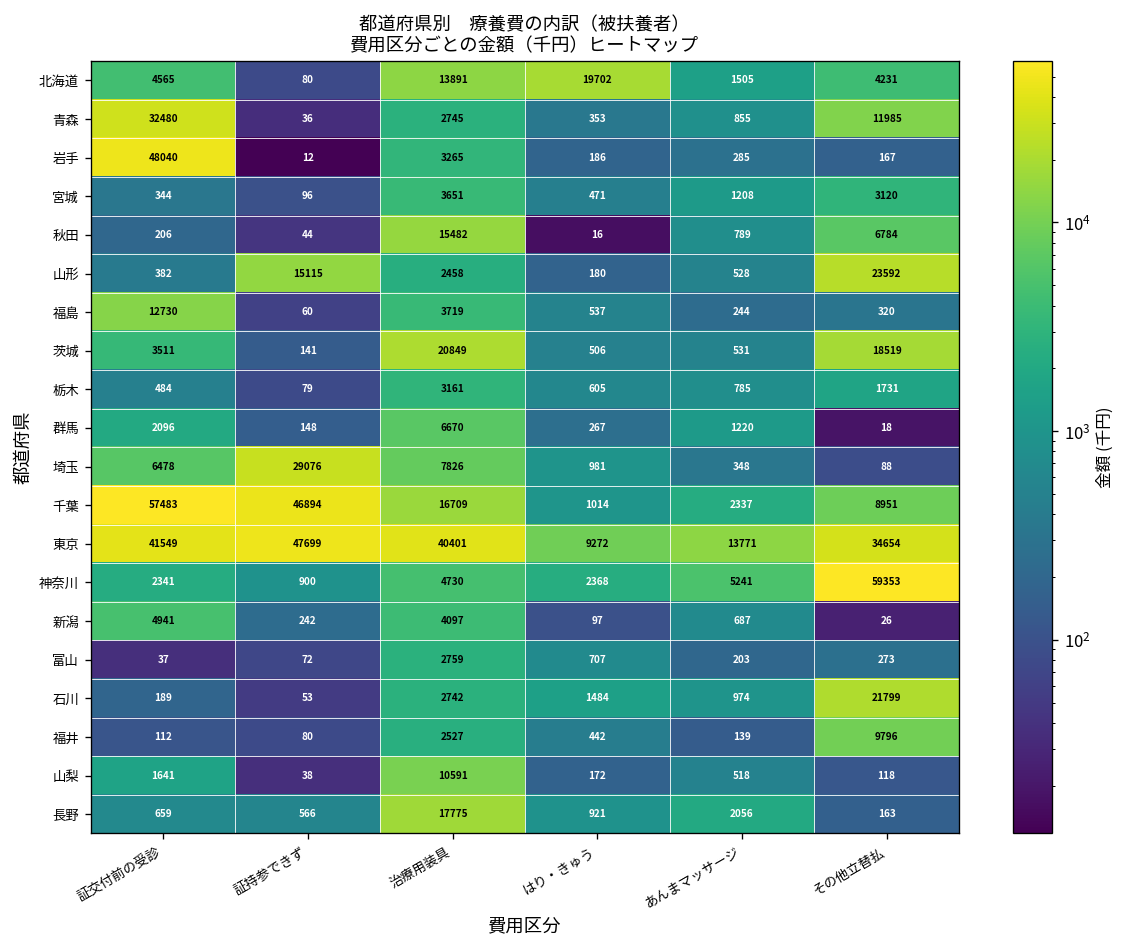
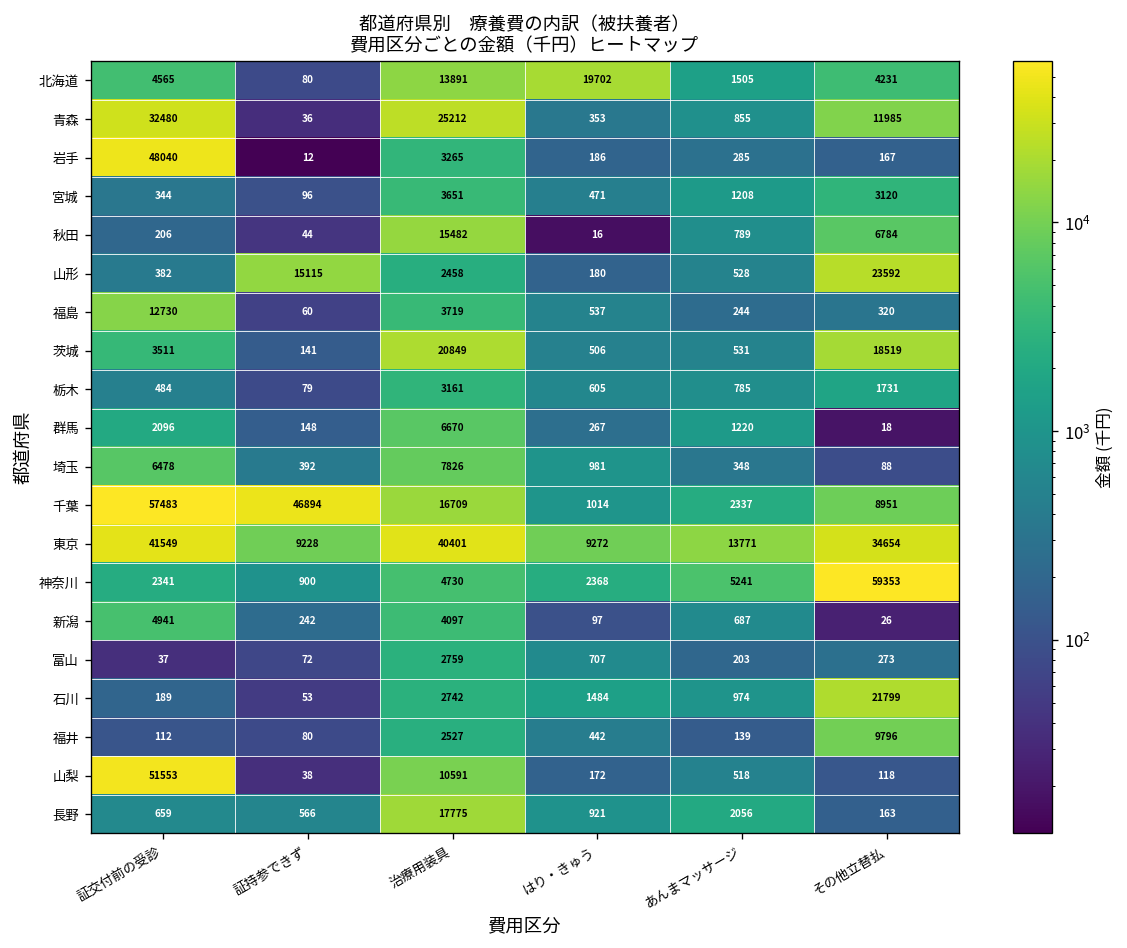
  {
    "北海道": {
      "証交付前の受診": 4565,
      "証持参できず": 80,
      "治療用装具": 13891,
      "はり・きゅう": 19702,
      "あんまマッサージ": 1505,
      "その他立替払": 4231
    },
    "青森": {
      "証交付前の受診": 32480,
      "証持参できず": 36,
-     "治療用装具": 2745,
+     "治療用装具": 25212,
      "はり・きゅう": 353,
      "あんまマッサージ": 855,
      "その他立替払": 11985
    },
    "岩手": {
      "証交付前の受診": 48040,
      "証持参できず": 12,
      "治療用装具": 3265,
      "はり・きゅう": 186,
      "あんまマッサージ": 285,
      "その他立替払": 167
    },
    "宮城": {
      "証交付前の受診": 344,
      "証持参できず": 96,
      "治療用装具": 3651,
      "はり・きゅう": 471,
      "あんまマッサージ": 1208,
      "その他立替払": 3120
    },
    "秋田": {
      "証交付前の受診": 206,
      "証持参できず": 44,
      "治療用装具": 15482,
      "はり・きゅう": 16,
      "あんまマッサージ": 789,
      "その他立替払": 6784
    },
    "山形": {
      "証交付前の受診": 382,
      "証持参できず": 15115,
      "治療用装具": 2458,
      "はり・きゅう": 180,
      "あんまマッサージ": 528,
      "その他立替払": 23592
    },
    "福島": {
      "証交付前の受診": 12730,
      "証持参できず": 60,
      "治療用装具": 3719,
      "はり・きゅう": 537,
      "あんまマッサージ": 244,
      "その他立替払": 320
    },
    "茨城": {
      "証交付前の受診": 3511,
      "証持参できず": 141,
      "治療用装具": 20849,
      "はり・きゅう": 506,
      "あんまマッサージ": 531,
      "その他立替払": 18519
    },
    "栃木": {
      "証交付前の受診": 484,
      "証持参できず": 79,
      "治療用装具": 3161,
      "はり・きゅう": 605,
      "あんまマッサージ": 785,
      "その他立替払": 1731
    },
    "群馬": {
      "証交付前の受診": 2096,
      "証持参できず": 148,
      "治療用装具": 6670,
      "はり・きゅう": 267,
      "あんまマッサージ": 1220,
      "その他立替払": 18
    },
    "埼玉": {
      "証交付前の受診": 6478,
-     "証持参できず": 29076,
+     "証持参できず": 392,
      "治療用装具": 7826,
      "はり・きゅう": 981,
      "あんまマッサージ": 348,
      "その他立替払": 88
    },
    "千葉": {
      "証交付前の受診": 57483,
      "証持参できず": 46894,
      "治療用装具": 16709,
      "はり・きゅう": 1014,
      "あんまマッサージ": 2337,
      "その他立替払": 8951
    },
    "東京": {
      "証交付前の受診": 41549,
-     "証持参できず": 47699,
+     "証持参できず": 9228,
      "治療用装具": 40401,
      "はり・きゅう": 9272,
      "あんまマッサージ": 13771,
      "その他立替払": 34654
    },
    "神奈川": {
      "証交付前の受診": 2341,
      "証持参できず": 900,
      "治療用装具": 4730,
      "はり・きゅう": 2368,
      "あんまマッサージ": 5241,
      "その他立替払": 59353
    },
    "新潟": {
      "証交付前の受診": 4941,
      "証持参できず": 242,
      "治療用装具": 4097,
      "はり・きゅう": 97,
      "あんまマッサージ": 687,
      "その他立替払": 26
    },
    "富山": {
      "証交付前の受診": 37,
      "証持参できず": 72,
      "治療用装具": 2759,
      "はり・きゅう": 707,
      "あんまマッサージ": 203,
      "その他立替払": 273
    },
    "石川": {
      "証交付前の受診": 189,
      "証持参できず": 53,
      "治療用装具": 2742,
      "はり・きゅう": 1484,
      "あんまマッサージ": 974,
      "その他立替払": 21799
    },
    "福井": {
      "証交付前の受診": 112,
      "証持参できず": 80,
      "治療用装具": 2527,
      "はり・きゅう": 442,
      "あんまマッサージ": 139,
      "その他立替払": 9796
    },
    "山梨": {
-     "証交付前の受診": 1641,
+     "証交付前の受診": 51553,
      "証持参できず": 38,
      "治療用装具": 10591,
      "はり・きゅう": 172,
      "あんまマッサージ": 518,
      "その他立替払": 118
    },
    "長野": {
      "証交付前の受診": 659,
      "証持参できず": 566,
      "治療用装具": 17775,
      "はり・きゅう": 921,
      "あんまマッサージ": 2056,
      "その他立替払": 163
    }
  }
